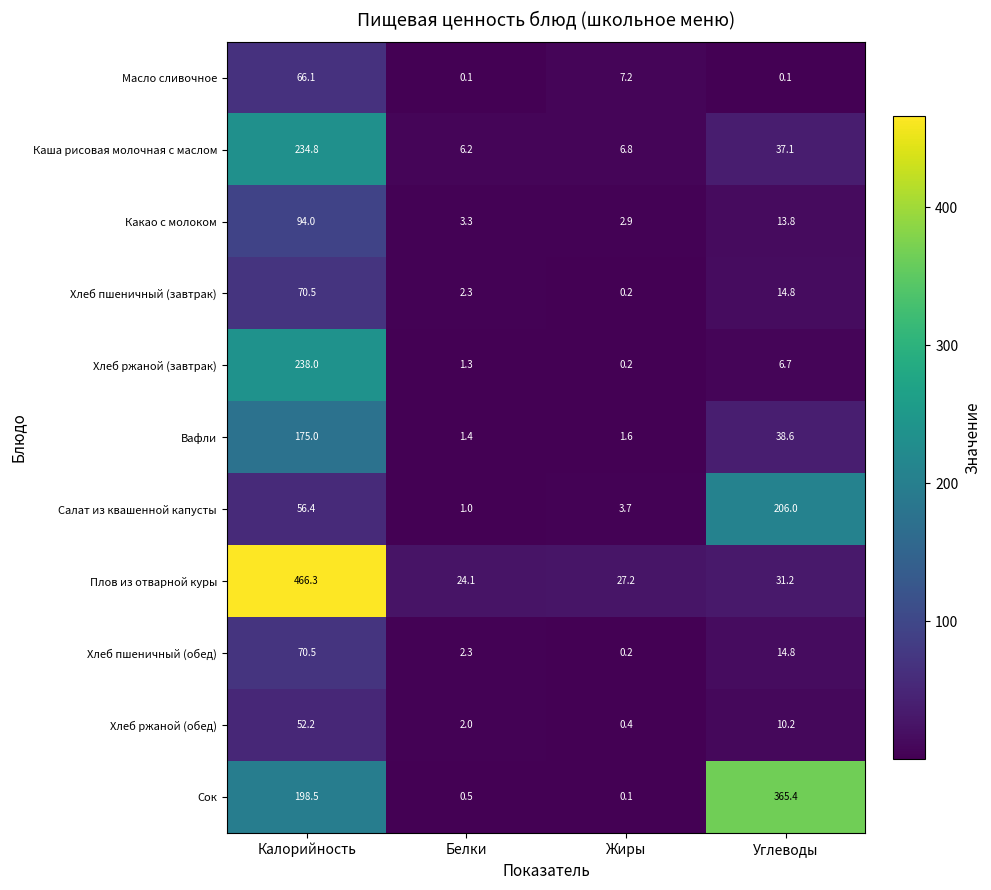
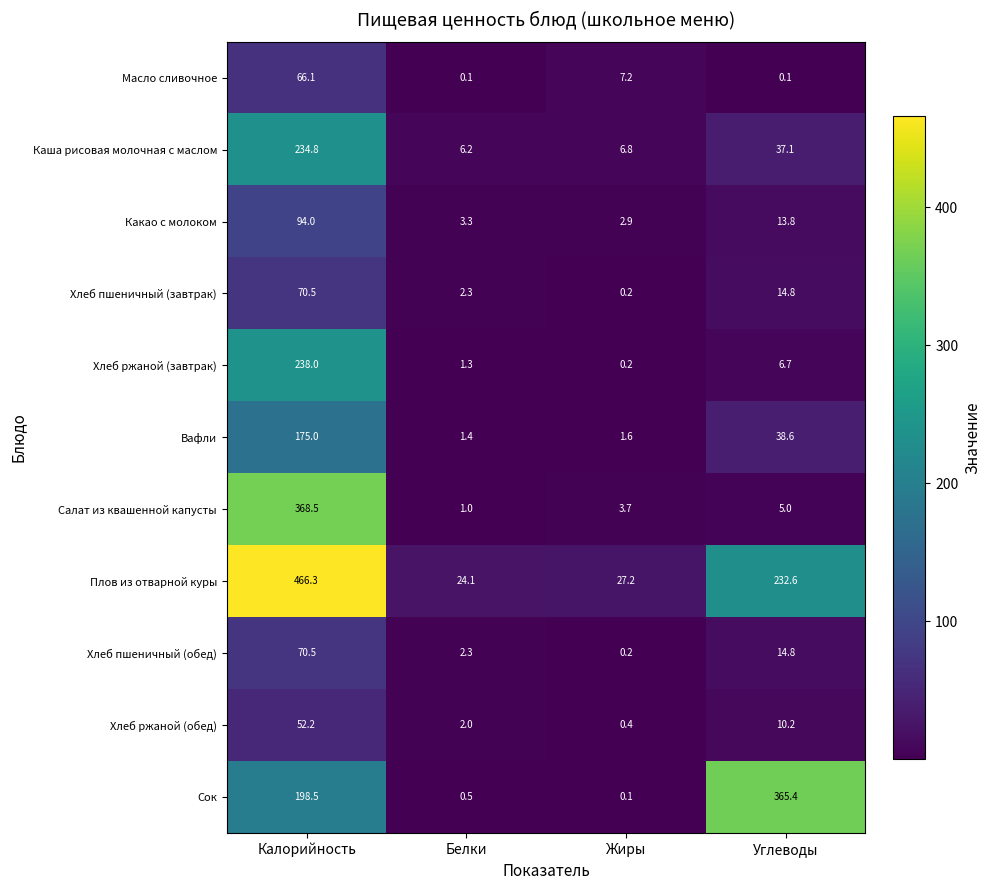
  {
    "Масло сливочное": {
      "Калорийность": 66.1,
      "Белки": 0.1,
      "Жиры": 7.2,
      "Углеводы": 0.1
    },
    "Каша рисовая молочная с маслом": {
      "Калорийность": 234.8,
      "Белки": 6.2,
      "Жиры": 6.8,
      "Углеводы": 37.1
    },
    "Какао с молоком": {
      "Калорийность": 94.0,
      "Белки": 3.3,
      "Жиры": 2.9,
      "Углеводы": 13.8
    },
    "Хлеб пшеничный (завтрак)": {
      "Калорийность": 70.5,
      "Белки": 2.3,
      "Жиры": 0.2,
      "Углеводы": 14.8
    },
    "Хлеб ржаной (завтрак)": {
      "Калорийность": 238.0,
      "Белки": 1.3,
      "Жиры": 0.2,
      "Углеводы": 6.7
    },
    "Вафли": {
      "Калорийность": 175.0,
      "Белки": 1.4,
      "Жиры": 1.6,
      "Углеводы": 38.6
    },
    "Салат из квашенной капусты": {
-     "Калорийность": 56.4,
+     "Калорийность": 368.5,
      "Белки": 1.0,
      "Жиры": 3.7,
-     "Углеводы": 206.0
+     "Углеводы": 5.0
    },
    "Плов из отварной куры": {
      "Калорийность": 466.3,
      "Белки": 24.1,
      "Жиры": 27.2,
-     "Углеводы": 31.2
+     "Углеводы": 232.6
    },
    "Хлеб пшеничный (обед)": {
      "Калорийность": 70.5,
      "Белки": 2.3,
      "Жиры": 0.2,
      "Углеводы": 14.8
    },
    "Хлеб ржаной (обед)": {
      "Калорийность": 52.2,
      "Белки": 2.0,
      "Жиры": 0.4,
      "Углеводы": 10.2
    },
    "Сок": {
      "Калорийность": 198.5,
      "Белки": 0.5,
      "Жиры": 0.1,
      "Углеводы": 365.4
    }
  }
